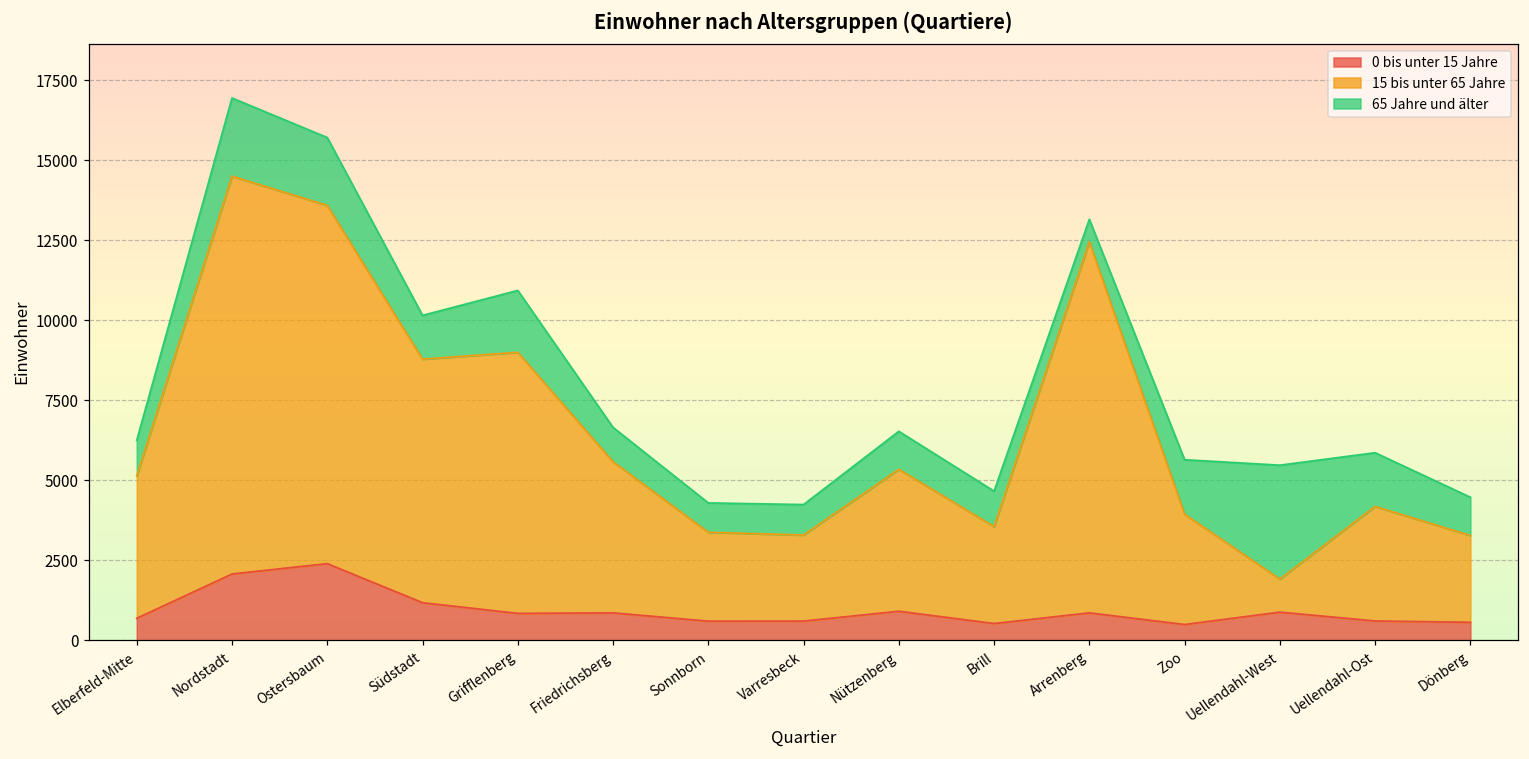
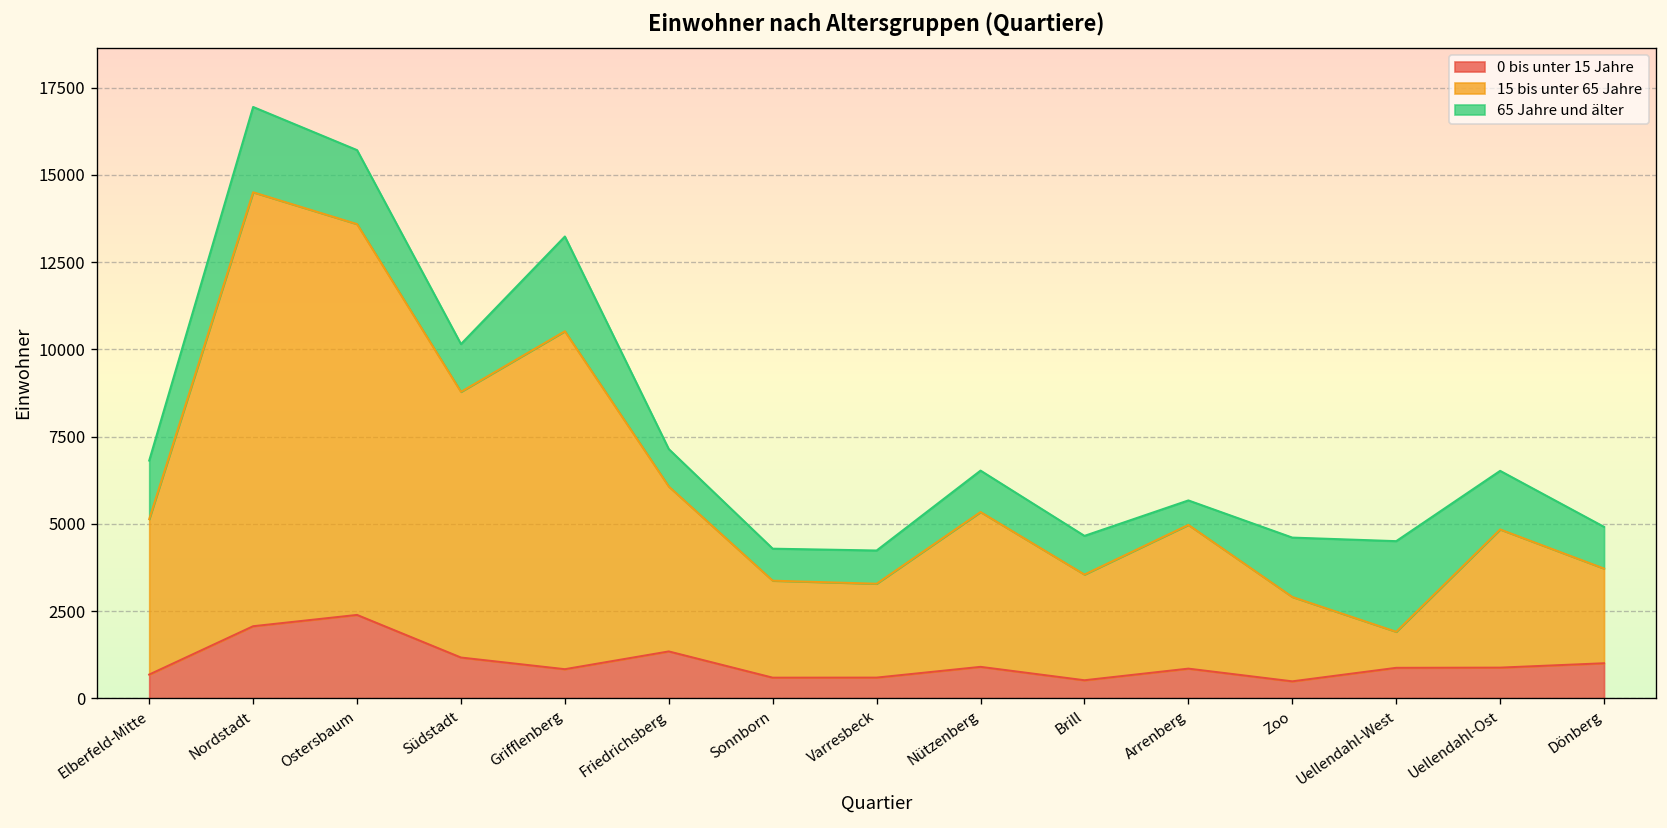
  {
    "0 bis unter 15 Jahre": {
      "Elberfeld-Mitte": 700,
      "Nordstadt": 2100,
      "Ostersbaum": 2400,
      "Südstadt": 1200,
      "Grifflenberg": 800,
-     "Friedrichsberg": 900,
+     "Friedrichsberg": 1300,
      "Sonnborn": 600,
      "Varresbeck": 600,
      "Nützenberg": 900,
      "Brill": 500,
      "Arrenberg": 900,
      "Zoo": 500,
      "Uellendahl-West": 900,
-     "Uellendahl-Ost": 600,
-     "Dönberg": 600
+     "Uellendahl-Ost": 900,
+     "Dönberg": 1000
    },
    "15 bis unter 65 Jahre": {
      "Elberfeld-Mitte": 4500,
      "Nordstadt": 12400,
      "Ostersbaum": 11200,
      "Südstadt": 7600,
-     "Grifflenberg": 8200,
+     "Grifflenberg": 9700,
      "Friedrichsberg": 4700,
      "Sonnborn": 2800,
      "Varresbeck": 2700,
      "Nützenberg": 4400,
      "Brill": 3000,
-     "Arrenberg": 11600,
-     "Zoo": 3500,
+     "Arrenberg": 4100,
+     "Zoo": 2400,
      "Uellendahl-West": 1000,
-     "Uellendahl-Ost": 3600,
+     "Uellendahl-Ost": 4000,
      "Dönberg": 2700
    },
    "65 Jahre und älter": {
-     "Elberfeld-Mitte": 1100,
+     "Elberfeld-Mitte": 1700,
      "Nordstadt": 2400,
      "Ostersbaum": 2100,
      "Südstadt": 1400,
-     "Grifflenberg": 1900,
+     "Grifflenberg": 2700,
      "Friedrichsberg": 1100,
      "Sonnborn": 900,
      "Varresbeck": 1000,
      "Nützenberg": 1200,
      "Brill": 1100,
      "Arrenberg": 700,
      "Zoo": 1700,
-     "Uellendahl-West": 3600,
+     "Uellendahl-West": 2600,
      "Uellendahl-Ost": 1700,
      "Dönberg": 1200
    }
  }
